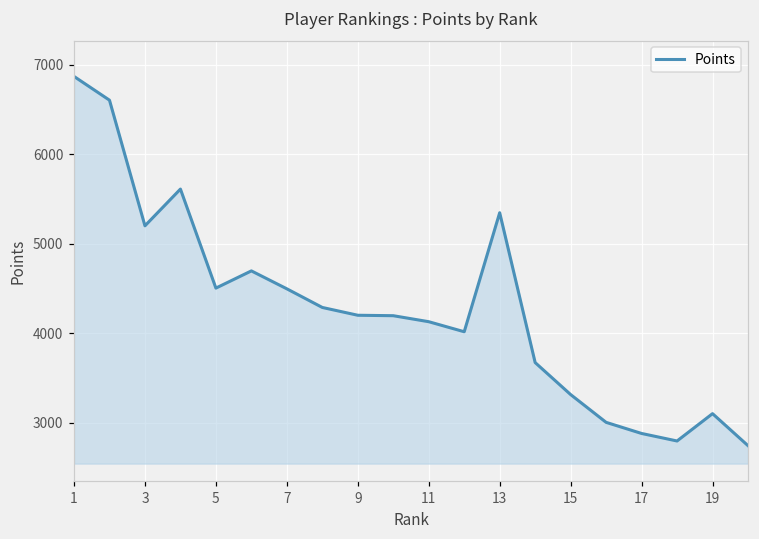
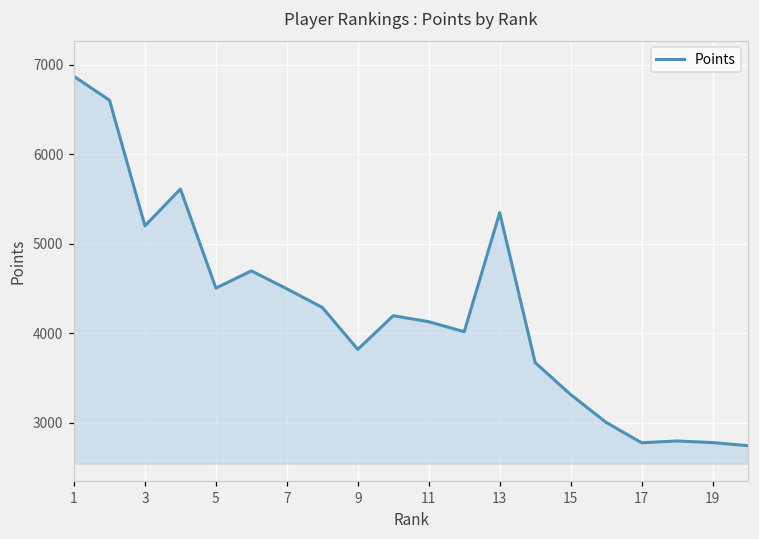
  {
    "1": 6900,
    "3": 5200,
    "5": 4500,
    "7": 4500,
-   "9": 4200,
+   "9": 3800,
    "11": 4100,
    "13": 5300,
    "15": 3300,
-   "17": 2900,
-   "19": 3100
+   "17": 2800,
+   "19": 2800
  }
